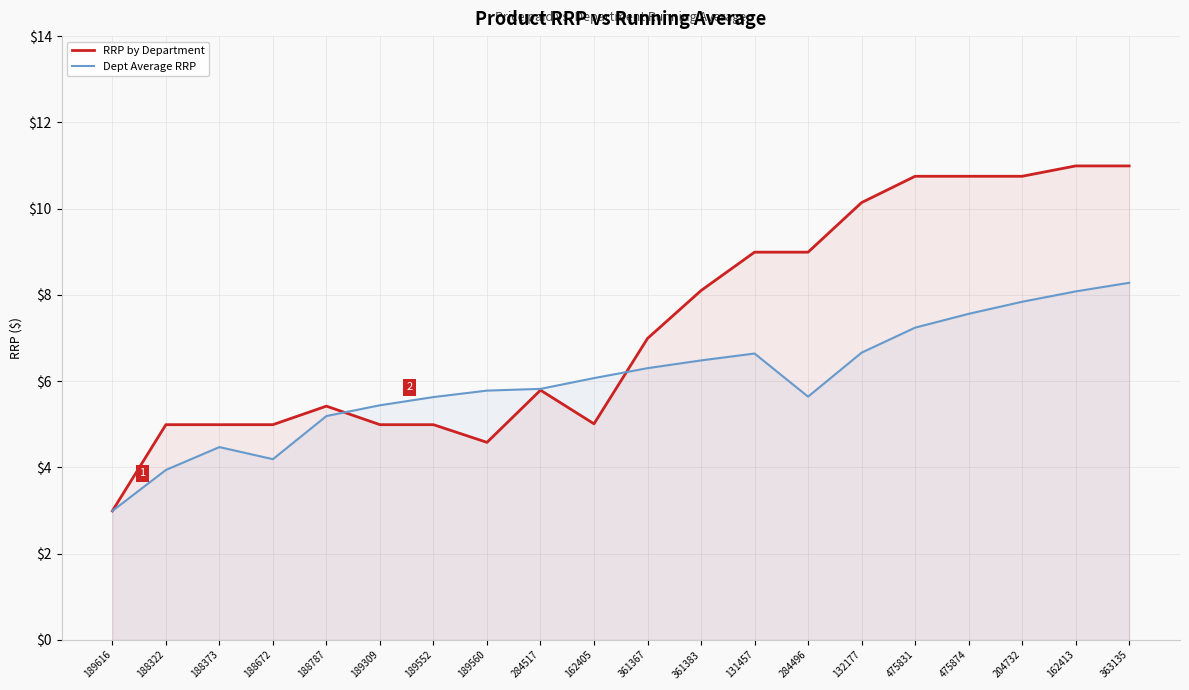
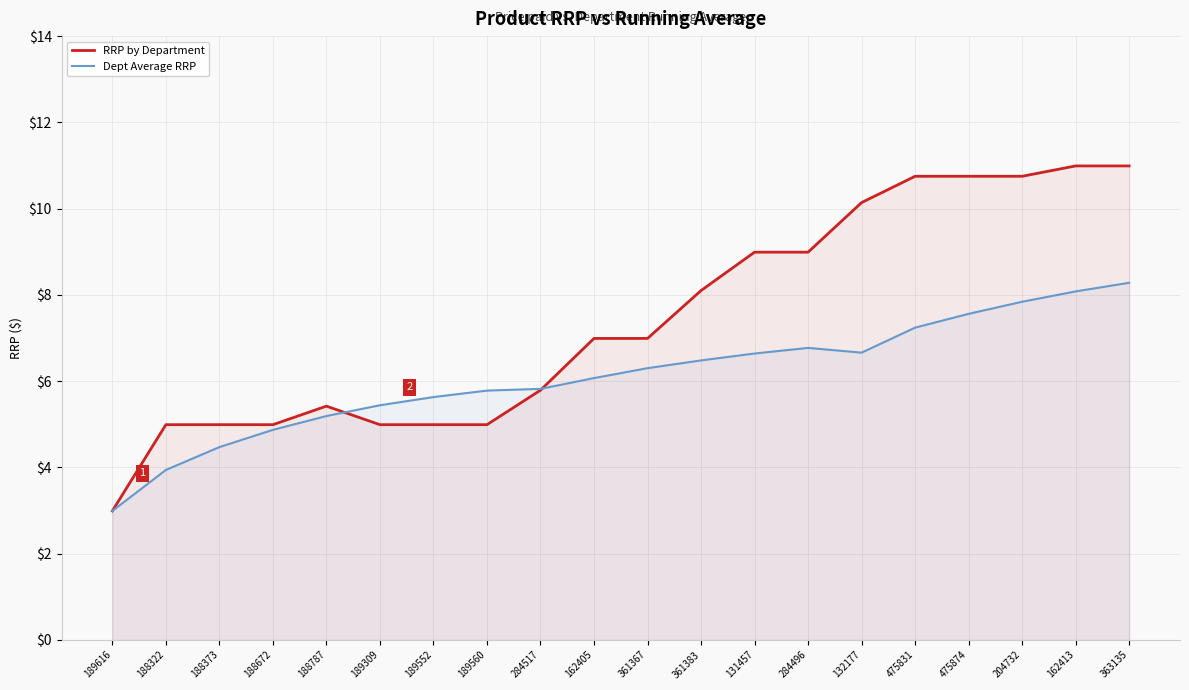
  {
    "RRP by Department": {
      "188322": "$5.0",
      "188373": "$5.0",
      "188672": "$5.0",
      "188787": "$5.4",
      "189309": "$5.0",
      "189552": "$5.0",
-     "189560": "$4.6",
-     "162405": "$5.0",
+     "189560": "$5.0",
+     "162405": "$7.0",
      "361367": "$7.0",
      "361383": "$8.1",
      "131457": "$9.0",
      "284496": "$9.0",
      "132177": "$10.1",
      "475831": "$10.8",
      "475874": "$10.8",
      "204732": "$10.8",
      "162413": "$11.0",
      "363135": "$11.0"
    },
    "Dept Average RRP": {
      "188373": "$4.5",
-     "188672": "$4.2",
+     "188672": "$4.9",
      "188787": "$5.2",
      "189309": "$5.4",
      "189560": "$5.8",
      "162405": "$6.1",
      "361367": "$6.3",
      "361383": "$6.5",
      "131457": "$6.6",
-     "284496": "$5.6",
+     "284496": "$6.8",
      "132177": "$6.7",
      "475831": "$7.2",
      "475874": "$7.6",
      "204732": "$7.8",
      "162413": "$8.1",
      "363135": "$8.3"
    }
  }
